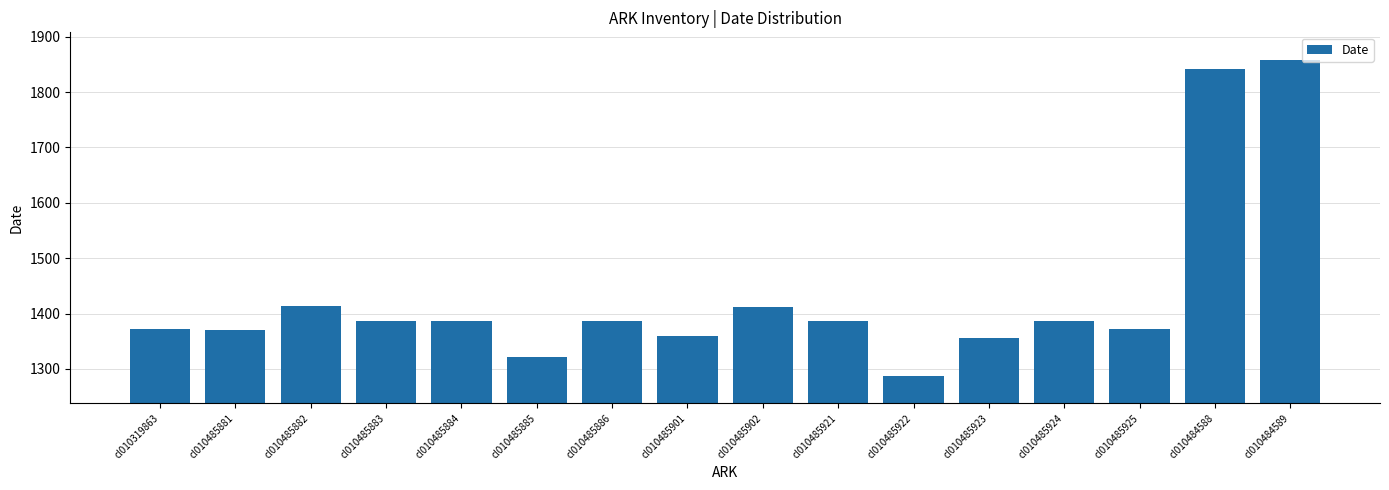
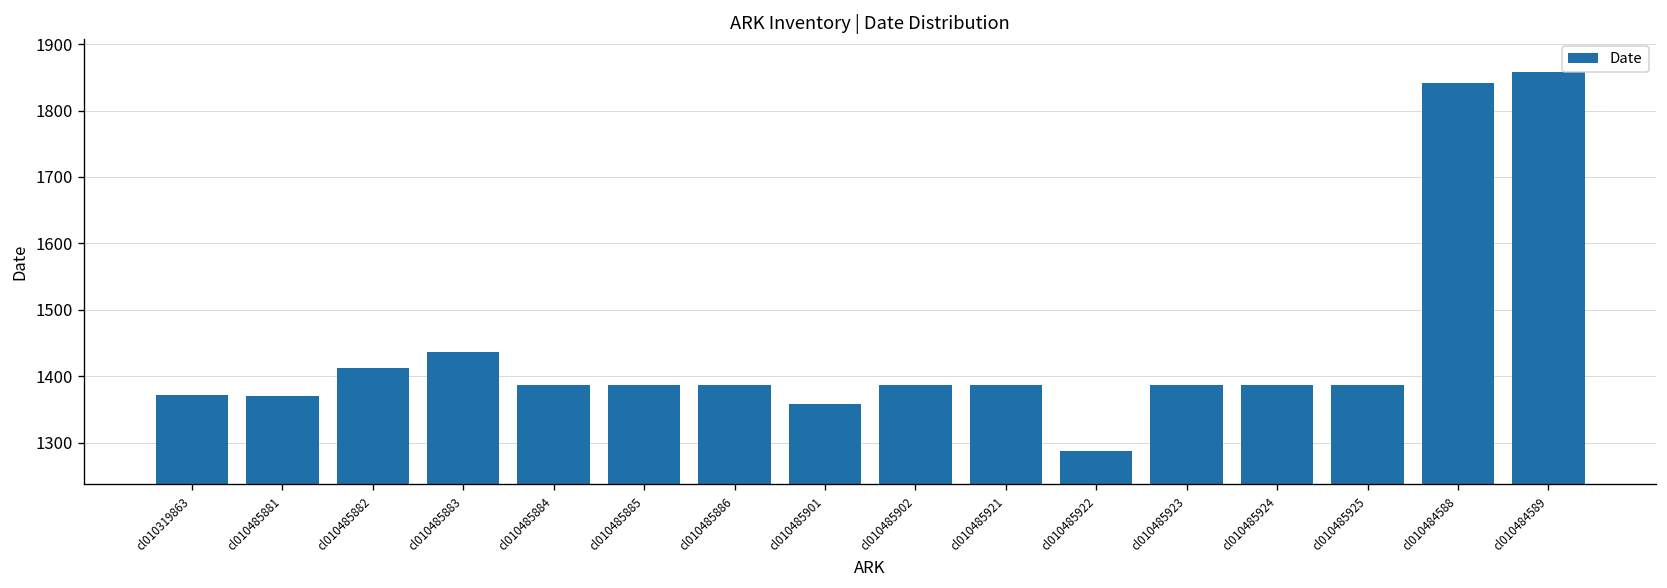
  {
    "cl010319863": 1370,
    "cl010485881": 1370,
    "cl010485882": 1410,
-   "cl010485883": 1390,
+   "cl010485883": 1440,
    "cl010485884": 1390,
-   "cl010485885": 1320,
+   "cl010485885": 1390,
    "cl010485886": 1390,
    "cl010485901": 1360,
-   "cl010485902": 1410,
+   "cl010485902": 1390,
    "cl010485921": 1390,
    "cl010485922": 1290,
-   "cl010485923": 1360,
+   "cl010485923": 1390,
    "cl010485924": 1390,
-   "cl010485925": 1370,
+   "cl010485925": 1390,
    "cl010484588": 1840,
    "cl010484589": 1860
  }
